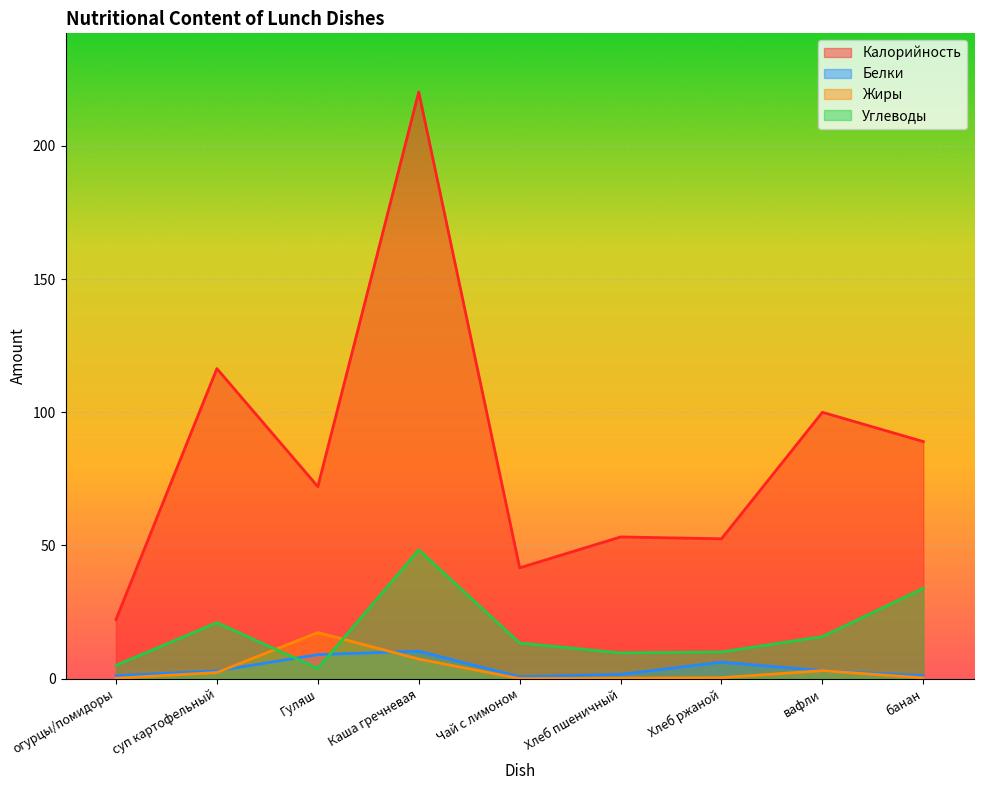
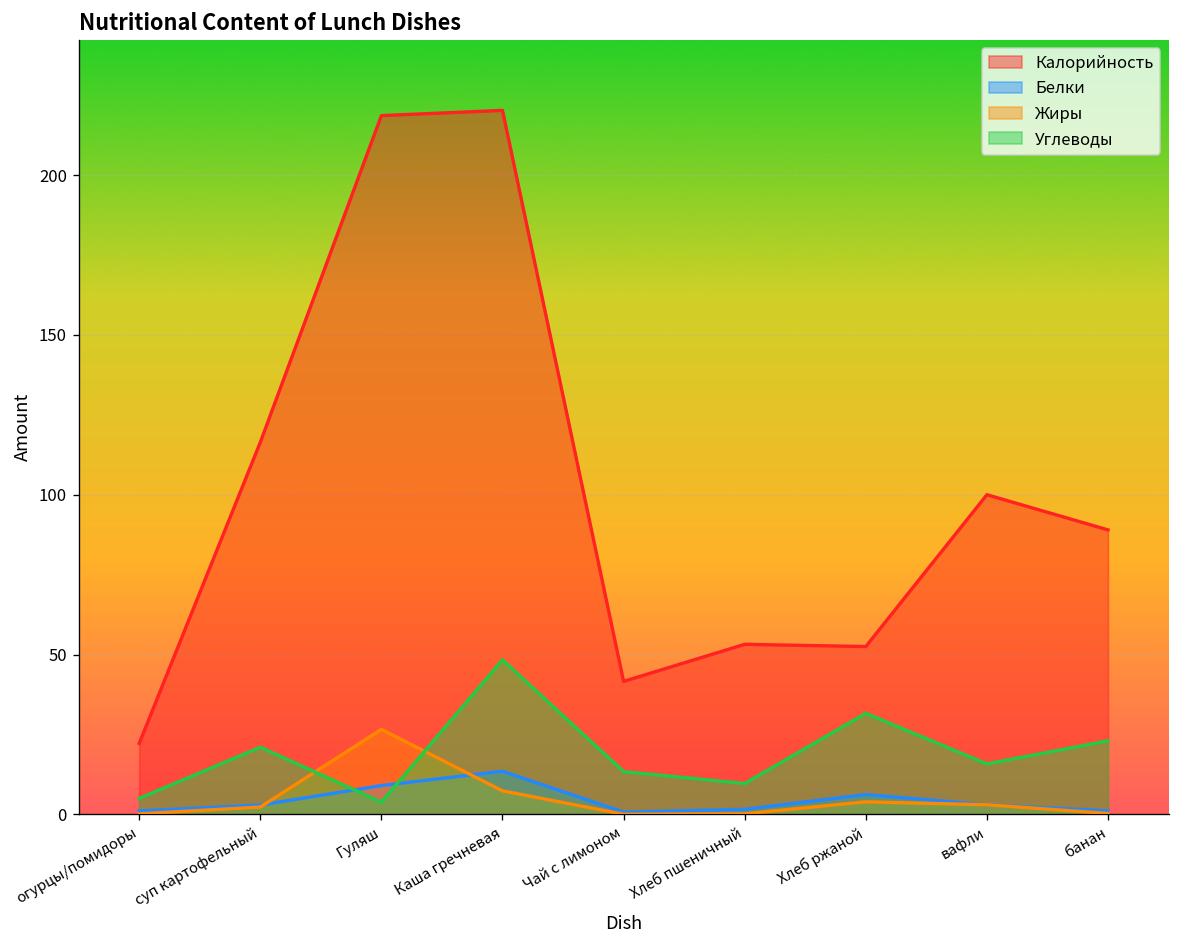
  {
    "Калорийность": {
      "огурцы/помидоры": 22,
      "суп картофельный": 116,
-     "Гуляш": 72,
+     "Гуляш": 219,
      "Каша гречневая": 220,
      "Чай с лимоном": 42,
      "Хлеб пшеничный": 53,
      "Хлеб ржаной": 53,
      "вафли": 100,
      "банан": 89
    },
    "Белки": {
      "Гуляш": 9,
-     "Каша гречневая": 10,
+     "Каша гречневая": 14,
      "Хлеб пшеничный": 2,
      "Хлеб ржаной": 6
    },
    "Жиры": {
-     "Гуляш": 17,
+     "Гуляш": 27,
      "Каша гречневая": 7,
      "Хлеб пшеничный": 0,
-     "Хлеб ржаной": 0
+     "Хлеб ржаной": 4
    },
    "Углеводы": {
      "огурцы/помидоры": 5,
      "суп картофельный": 21,
      "Гуляш": 4,
      "Каша гречневая": 48,
      "Чай с лимоном": 13,
      "Хлеб пшеничный": 10,
-     "Хлеб ржаной": 10,
+     "Хлеб ржаной": 32,
      "вафли": 16,
-     "банан": 34
+     "банан": 23
    }
  }
